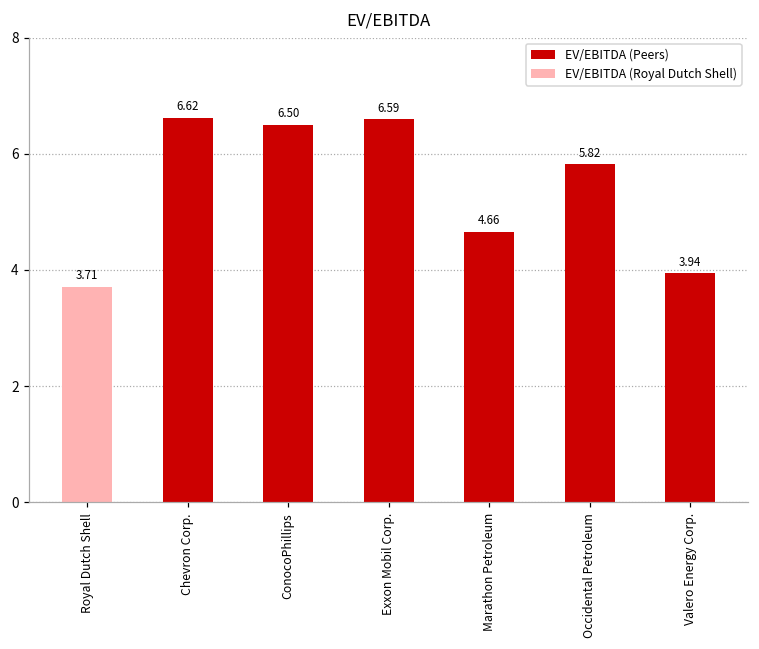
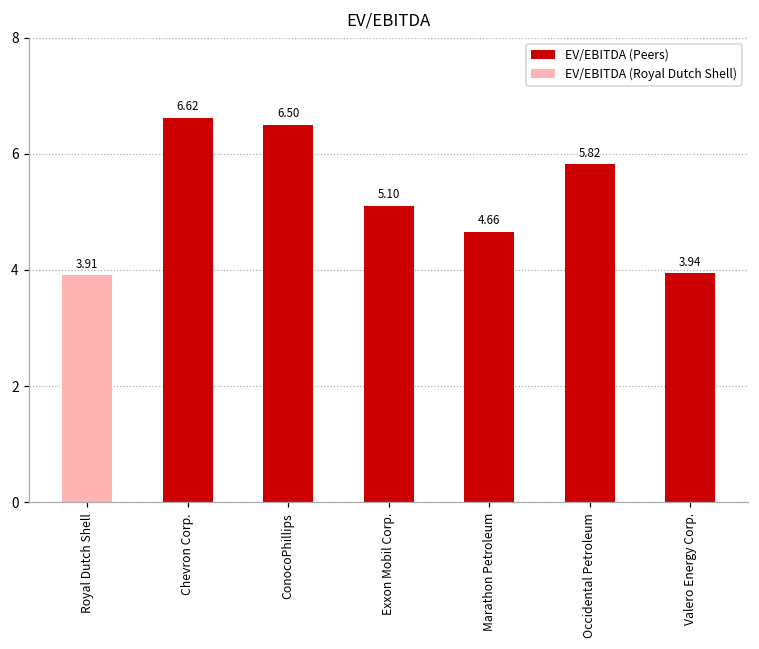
  {
-   "Royal Dutch Shell": 3.71,
+   "Royal Dutch Shell": 3.91,
    "Chevron Corp.": 6.62,
    "ConocoPhillips": 6.50,
-   "Exxon Mobil Corp.": 6.59,
+   "Exxon Mobil Corp.": 5.10,
    "Marathon Petroleum": 4.66,
    "Occidental Petroleum": 5.82,
    "Valero Energy Corp.": 3.94
  }
